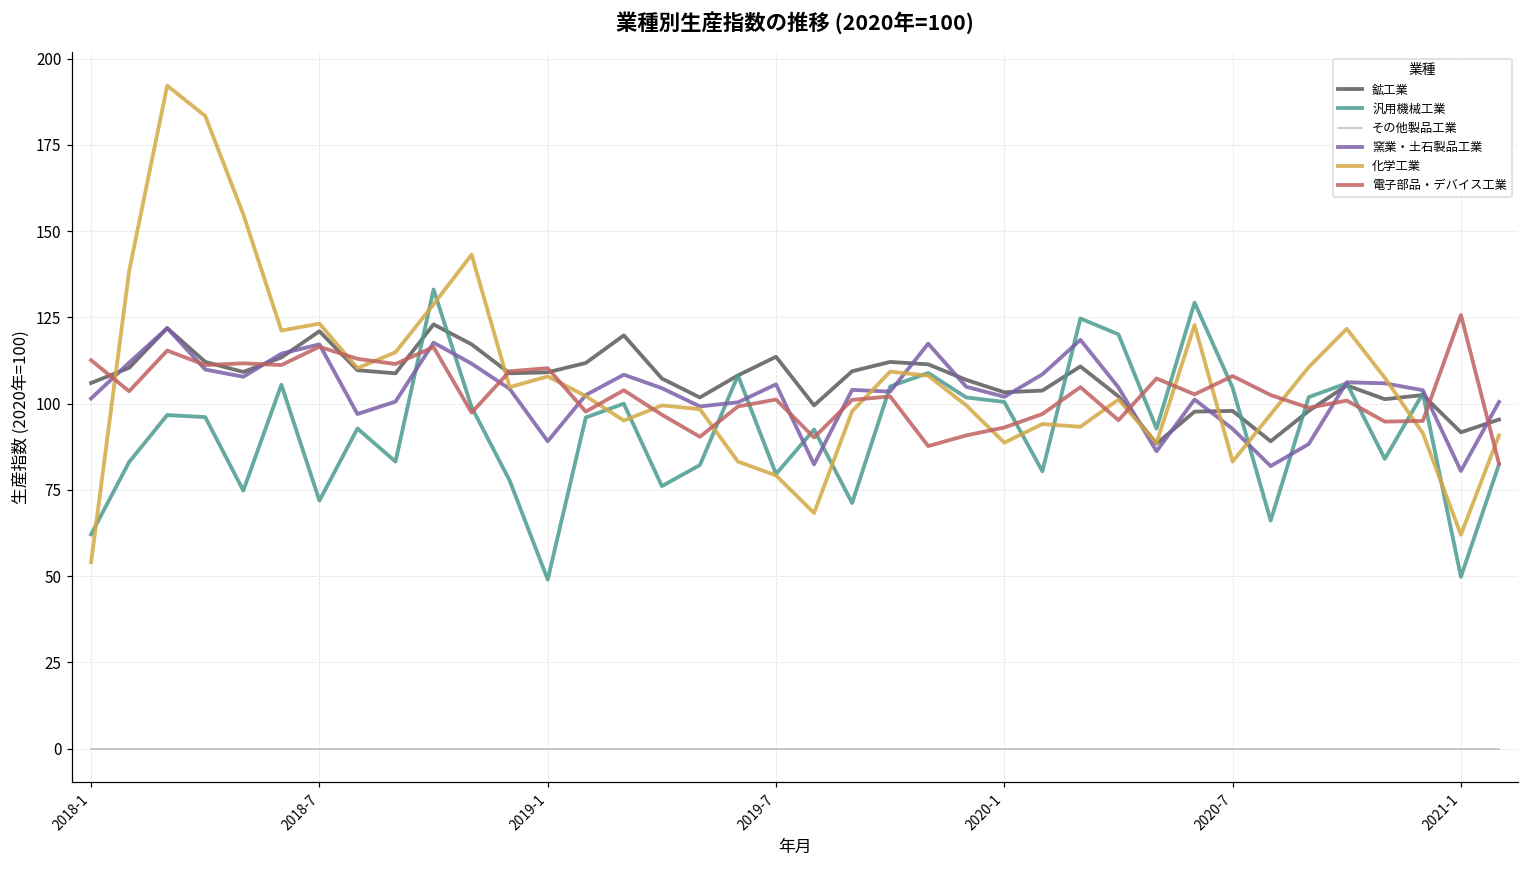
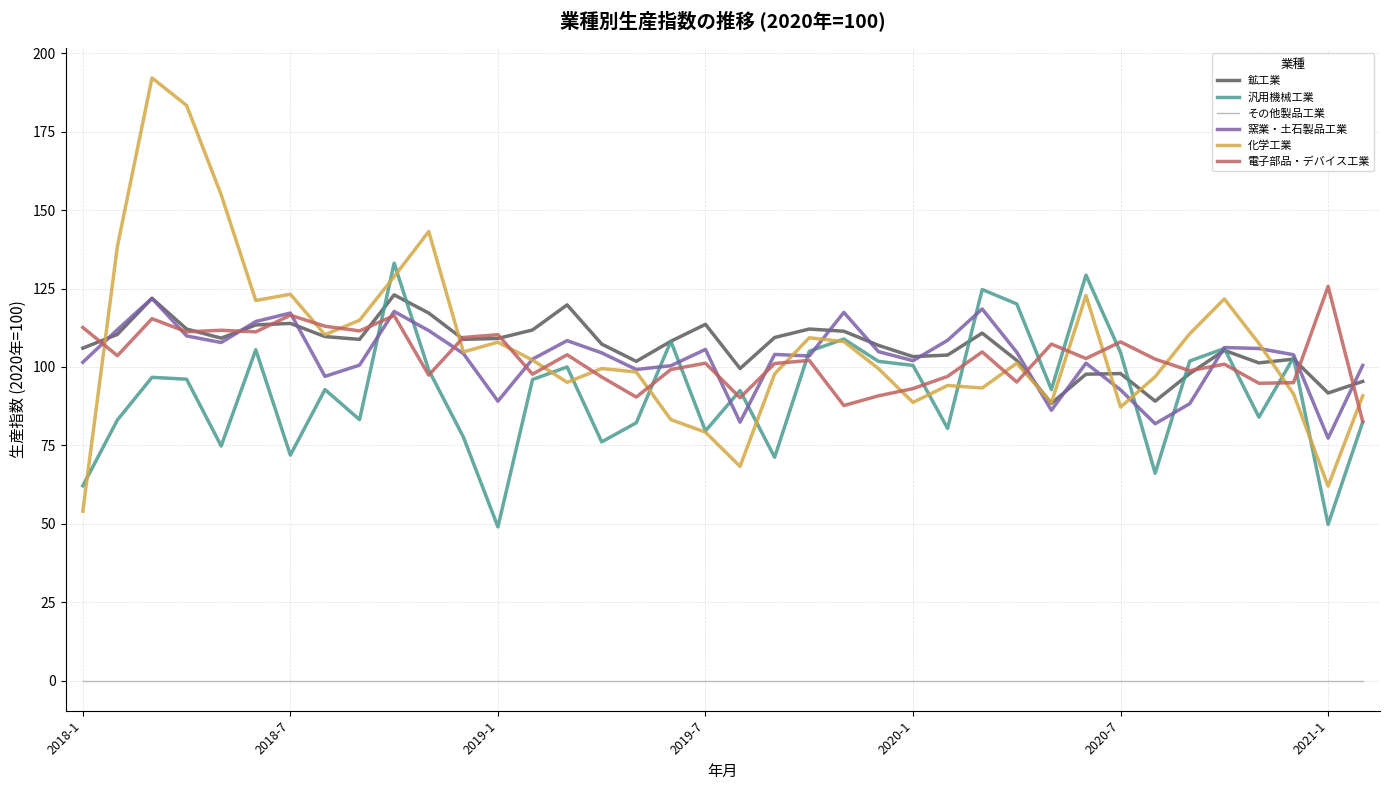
  {
    "鉱工業": {
      "2018-1": 106,
-     "2018-7": 121,
+     "2018-7": 114,
      "2019-1": 109,
      "2019-7": 114,
      "2020-1": 103,
      "2020-7": 98,
      "2021-1": 92
    },
    "汎用機械工業": {
      "2018-1": 62,
      "2018-7": 72,
      "2019-1": 49,
      "2020-1": 101,
      "2020-7": 105,
      "2021-1": 50
    },
    "その他製品工業": {
      "2018-1": 0,
      "2018-7": 0,
      "2019-1": 0,
      "2019-7": 0,
      "2020-1": 0,
      "2020-7": 0,
      "2021-1": 0
    },
    "窯業・土石製品工業": {
      "2018-1": 102,
      "2019-1": 89,
      "2019-7": 106,
      "2020-1": 102,
      "2020-7": 93,
-     "2021-1": 81
+     "2021-1": 77
    },
    "化学工業": {
      "2018-1": 54,
      "2018-7": 123,
      "2019-1": 108,
      "2020-1": 89,
-     "2020-7": 83,
+     "2020-7": 87,
      "2021-1": 62
    },
    "電子部品・デバイス工業": {
      "2018-1": 113,
      "2019-1": 110,
      "2019-7": 101,
      "2020-1": 93,
      "2020-7": 108,
      "2021-1": 126
    }
  }
